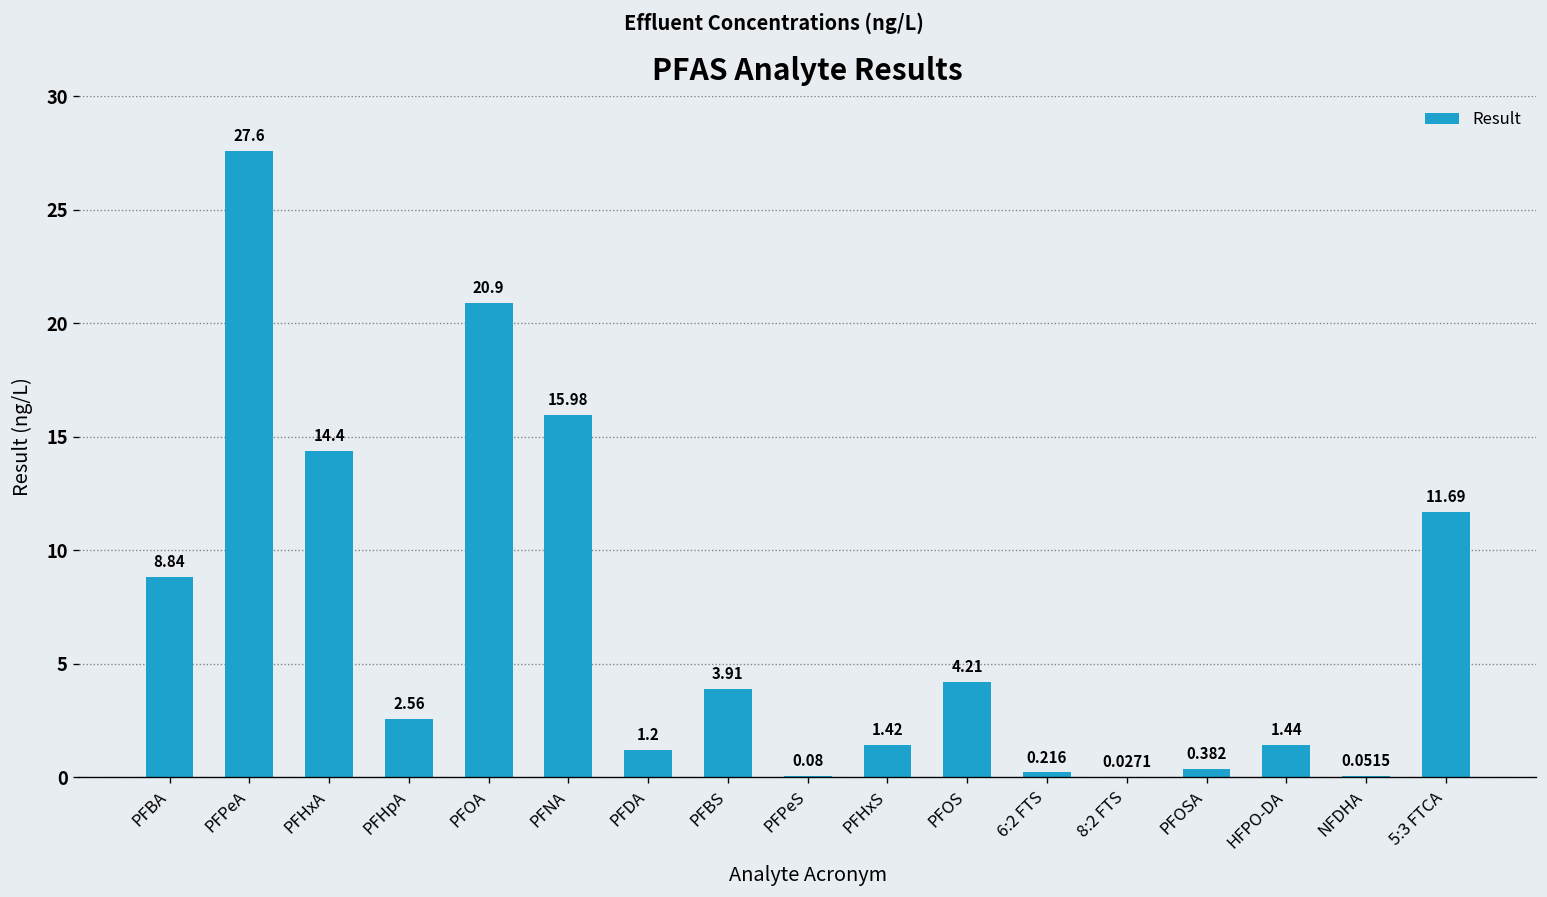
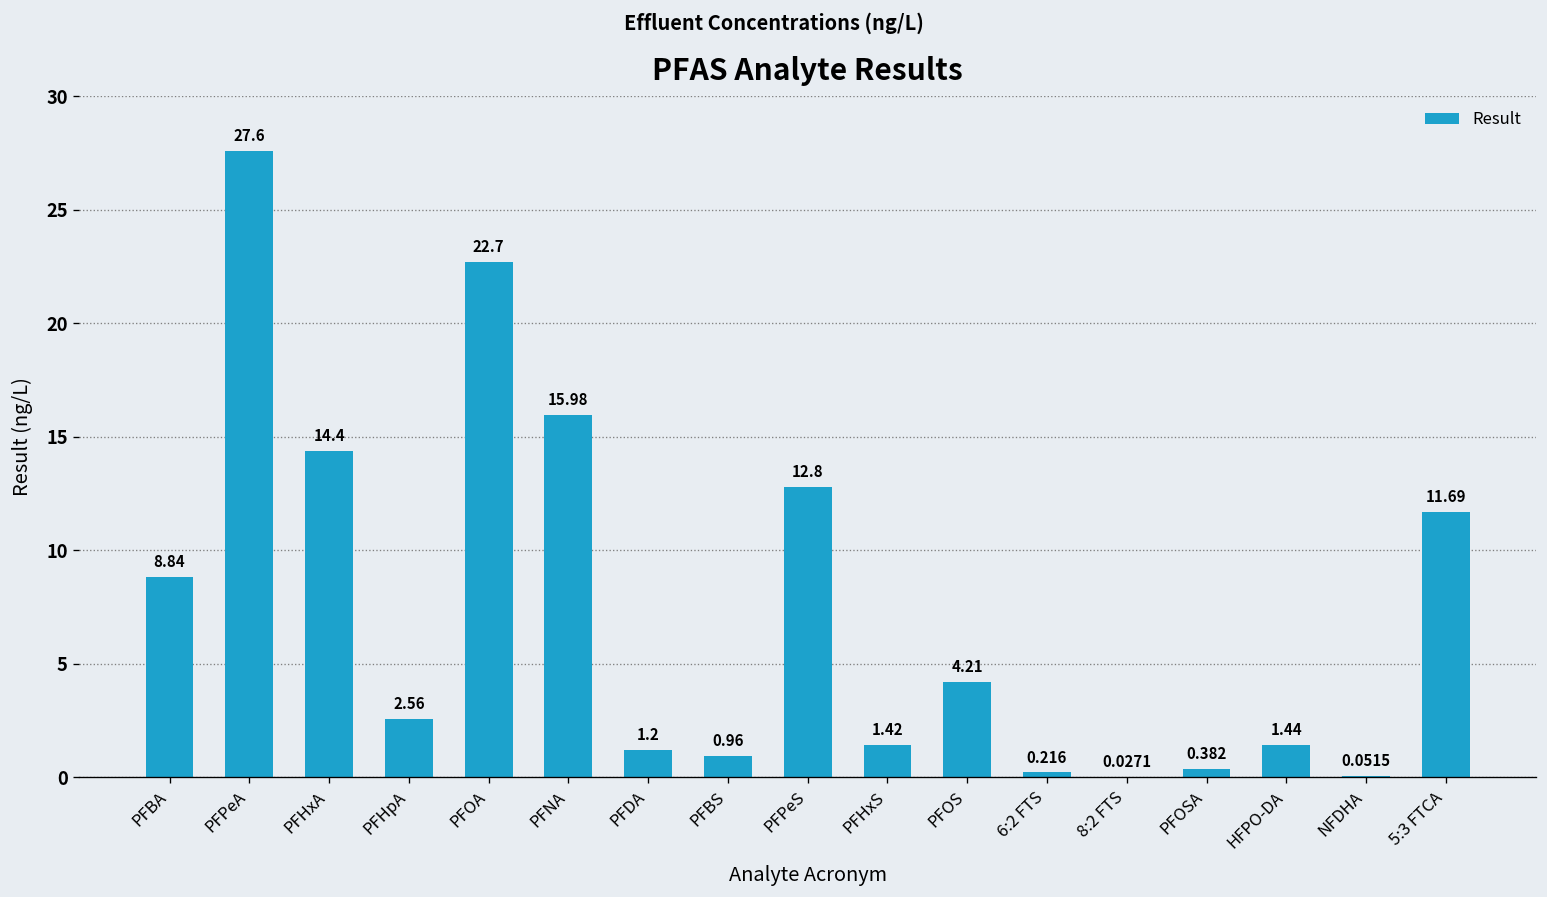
  {
    "PFBA": 8.84,
    "PFPeA": 27.6,
    "PFHxA": 14.4,
    "PFHpA": 2.56,
-   "PFOA": 20.9,
+   "PFOA": 22.7,
    "PFNA": 15.98,
    "PFDA": 1.2,
-   "PFBS": 3.91,
-   "PFPeS": 0.08,
+   "PFBS": 0.96,
+   "PFPeS": 12.8,
    "PFHxS": 1.42,
    "PFOS": 4.21,
    "6:2 FTS": 0.216,
    "8:2 FTS": 0.0271,
    "PFOSA": 0.382,
    "HFPO-DA": 1.44,
    "NFDHA": 0.0515,
    "5:3 FTCA": 11.69
  }
